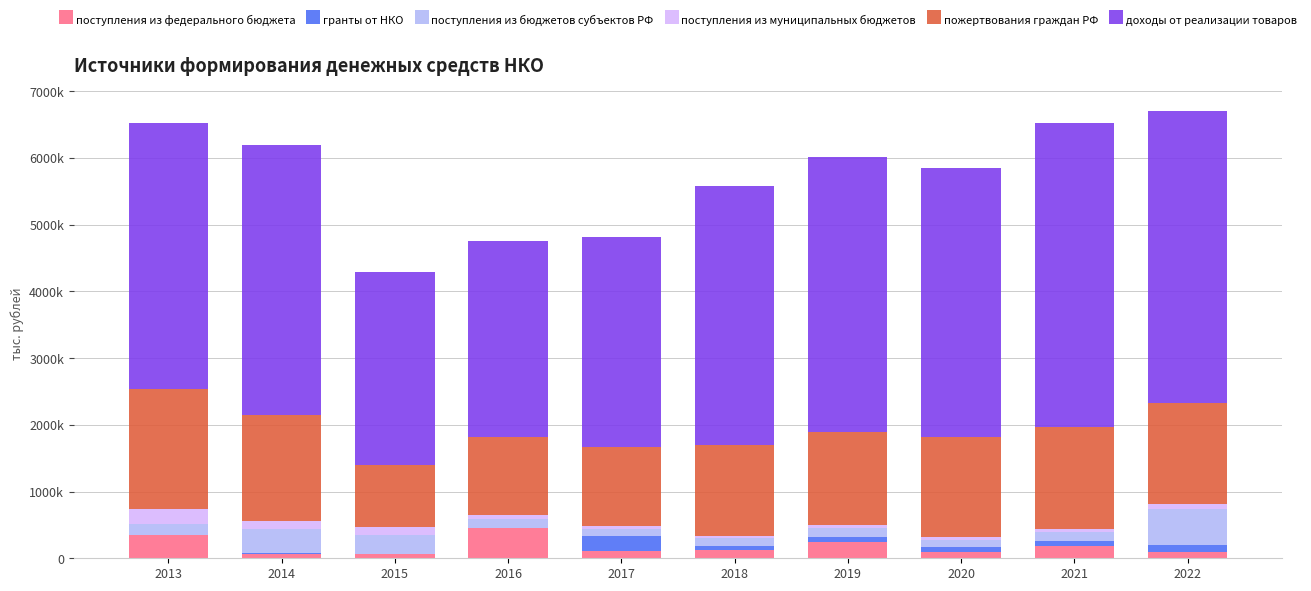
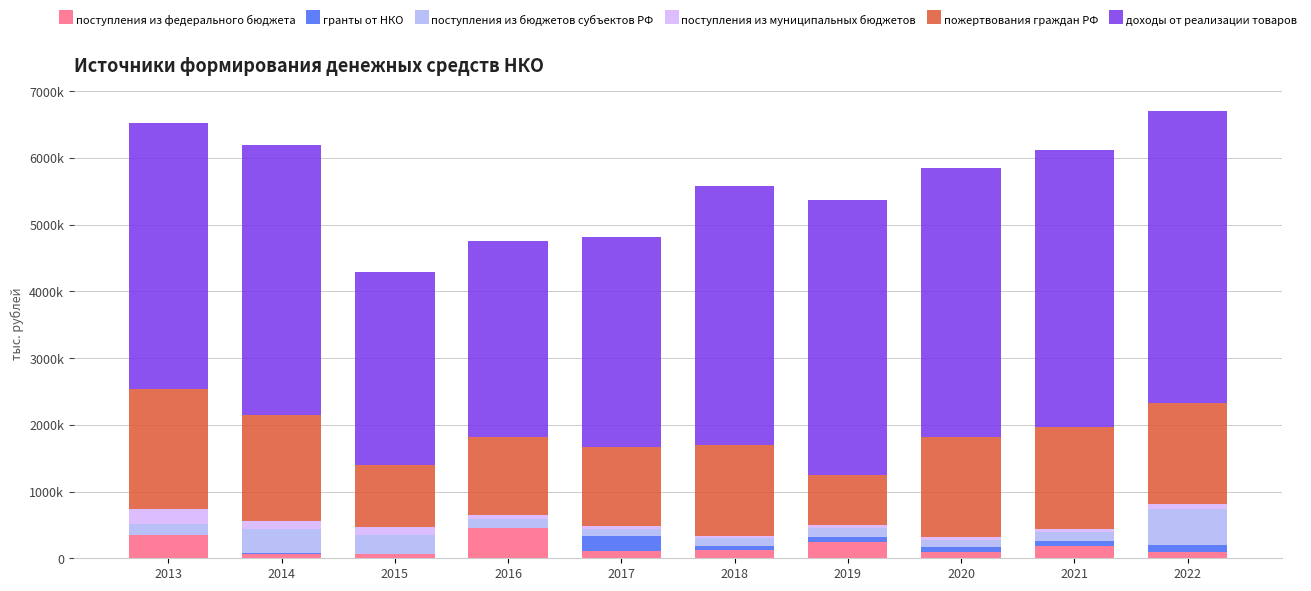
  {
    "поступления из федерального бюджета": {
      "2013": 300000,
      "2014": 100000,
      "2015": 100000,
      "2016": 500000,
      "2017": 100000,
      "2018": 100000,
      "2019": 200000,
      "2020": 100000,
      "2021": 200000,
      "2022": 100000
    },
    "гранты от НКО": {
      "2017": 200000,
      "2018": 100000,
      "2019": 100000,
      "2020": 100000,
      "2021": 100000,
      "2022": 100000
    },
    "пожертвования граждан РФ": {
      "2013": 1800000,
      "2014": 1600000,
      "2015": 900000,
      "2016": 1200000,
      "2017": 1200000,
      "2018": 1400000,
-     "2019": 1400000,
+     "2019": 700000,
      "2020": 1500000,
      "2021": 1500000,
      "2022": 1500000
    },
    "доходы от реализации товаров": {
      "2013": 4000000,
      "2014": 4100000,
      "2015": 2900000,
      "2016": 2900000,
      "2017": 3200000,
      "2018": 3900000,
      "2019": 4100000,
      "2020": 4000000,
-     "2021": 4600000,
+     "2021": 4200000,
      "2022": 4400000
    }
  }
